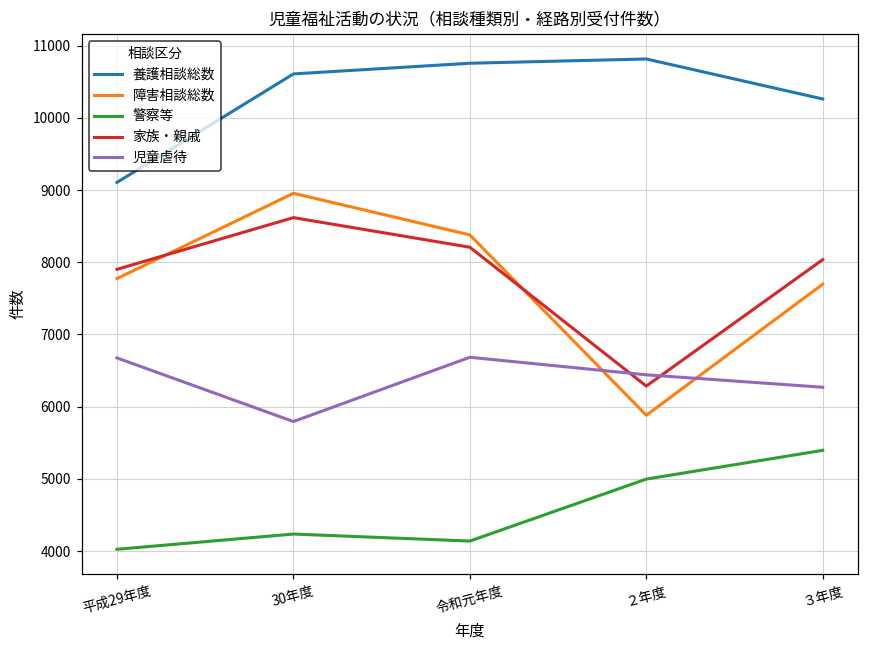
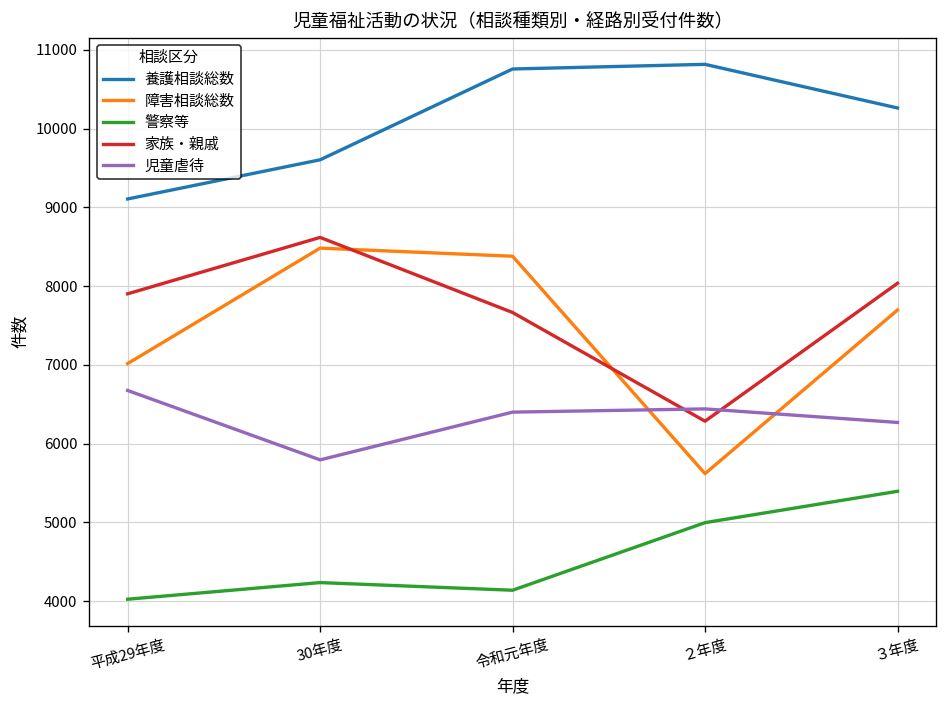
  {
    "養護相談総数": {
      "平成29年度": 9100,
-     "30年度": 10600,
+     "30年度": 9600,
      "令和元年度": 10800,
      "２年度": 10800,
      "３年度": 10300
    },
    "障害相談総数": {
-     "平成29年度": 7800,
-     "30年度": 9000,
+     "平成29年度": 7000,
+     "30年度": 8500,
      "令和元年度": 8400,
-     "２年度": 5900,
+     "２年度": 5600,
      "３年度": 7700
    },
    "警察等": {
      "平成29年度": 4000,
      "30年度": 4200,
      "令和元年度": 4100,
      "２年度": 5000,
      "３年度": 5400
    },
    "家族・親戚": {
      "平成29年度": 7900,
      "30年度": 8600,
-     "令和元年度": 8200,
+     "令和元年度": 7700,
      "２年度": 6300,
      "３年度": 8000
    },
    "児童虐待": {
      "平成29年度": 6700,
      "30年度": 5800,
-     "令和元年度": 6700,
+     "令和元年度": 6400,
      "２年度": 6400,
      "３年度": 6300
    }
  }
